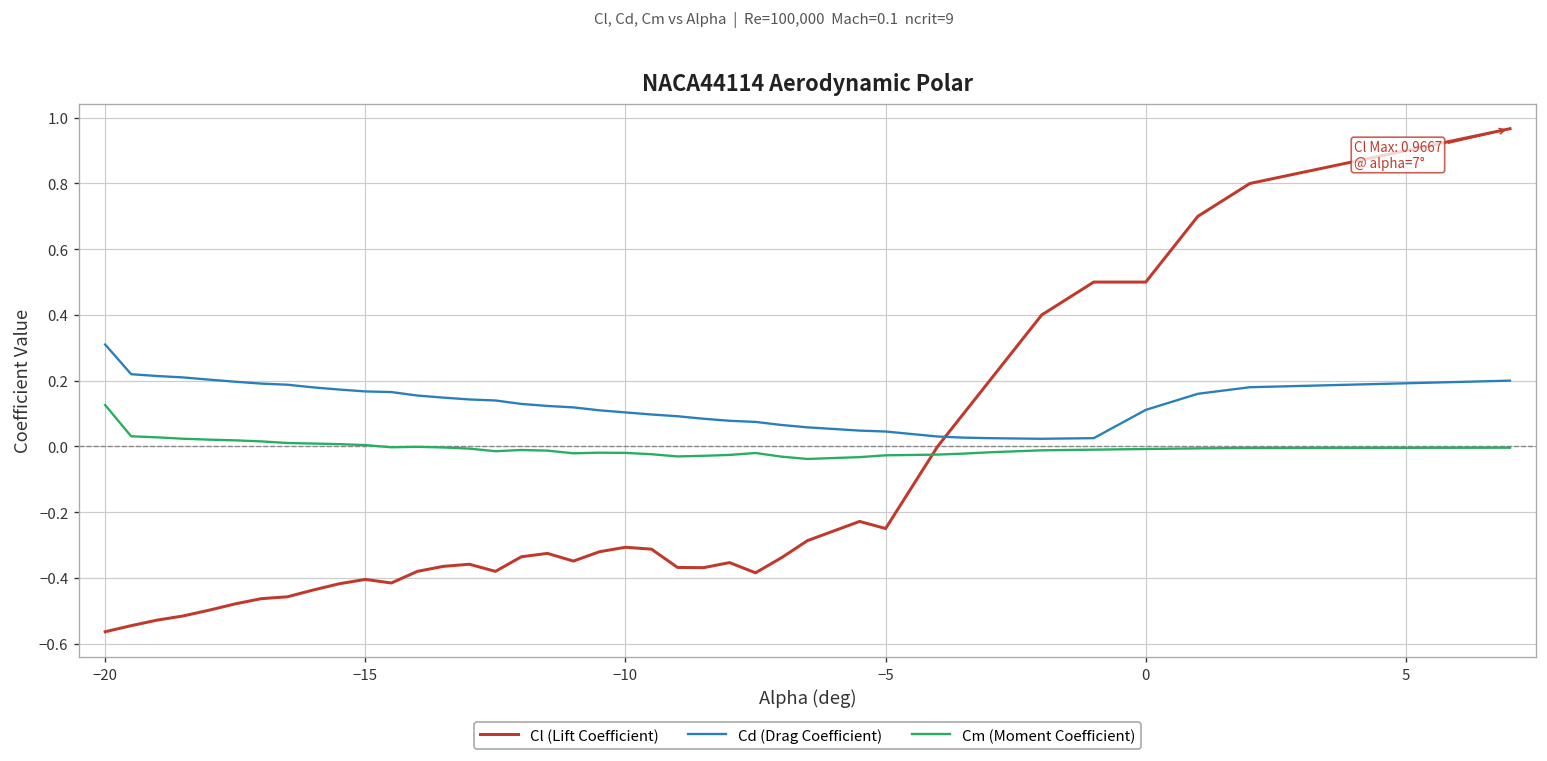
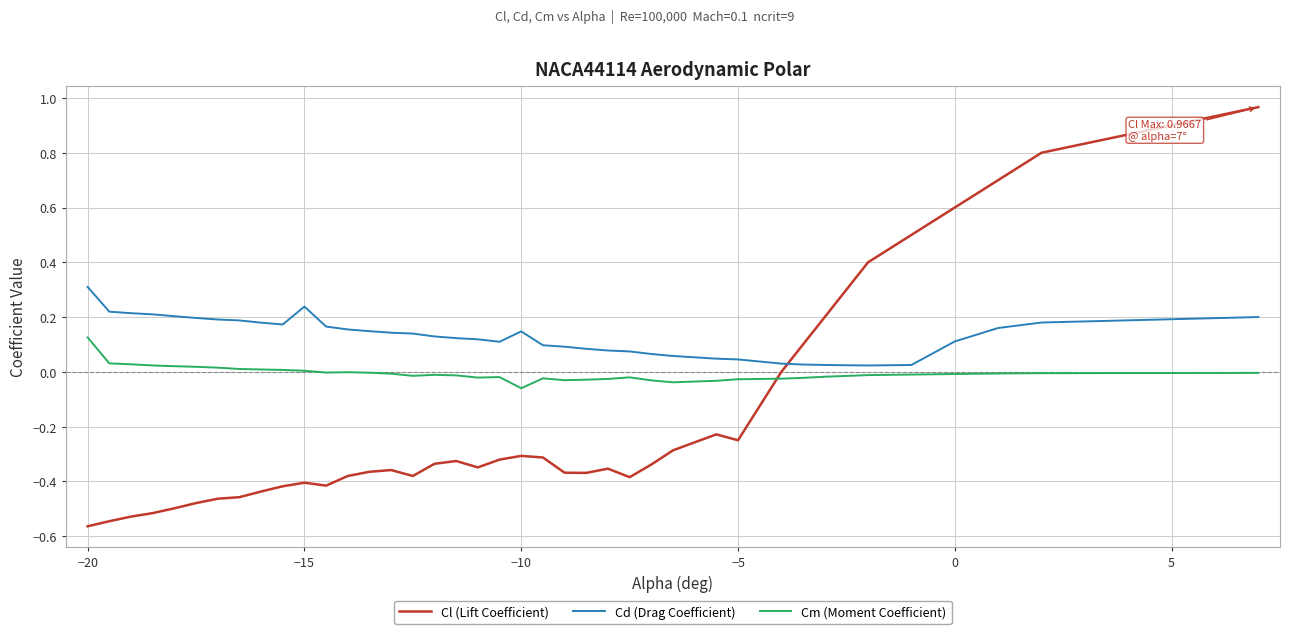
  {
    "Cl (Lift Coefficient)": {
      "−20": -0.56,
      "−15": -0.4,
      "−10": -0.3,
      "−5": -0.25,
-     "0": 0.5
+     "0": 0.6
    },
    "Cd (Drag Coefficient)": {
      "−20": 0.31,
-     "−15": 0.17,
-     "−10": 0.10,
+     "−15": 0.24,
+     "−10": 0.15,
      "−5": 0.05,
      "0": 0.11
    },
    "Cm (Moment Coefficient)": {
      "−20": 0.13,
      "−15": 0.00,
-     "−10": -0.02,
+     "−10": -0.06,
      "−5": -0.03,
      "0": -0.01
    }
  }
